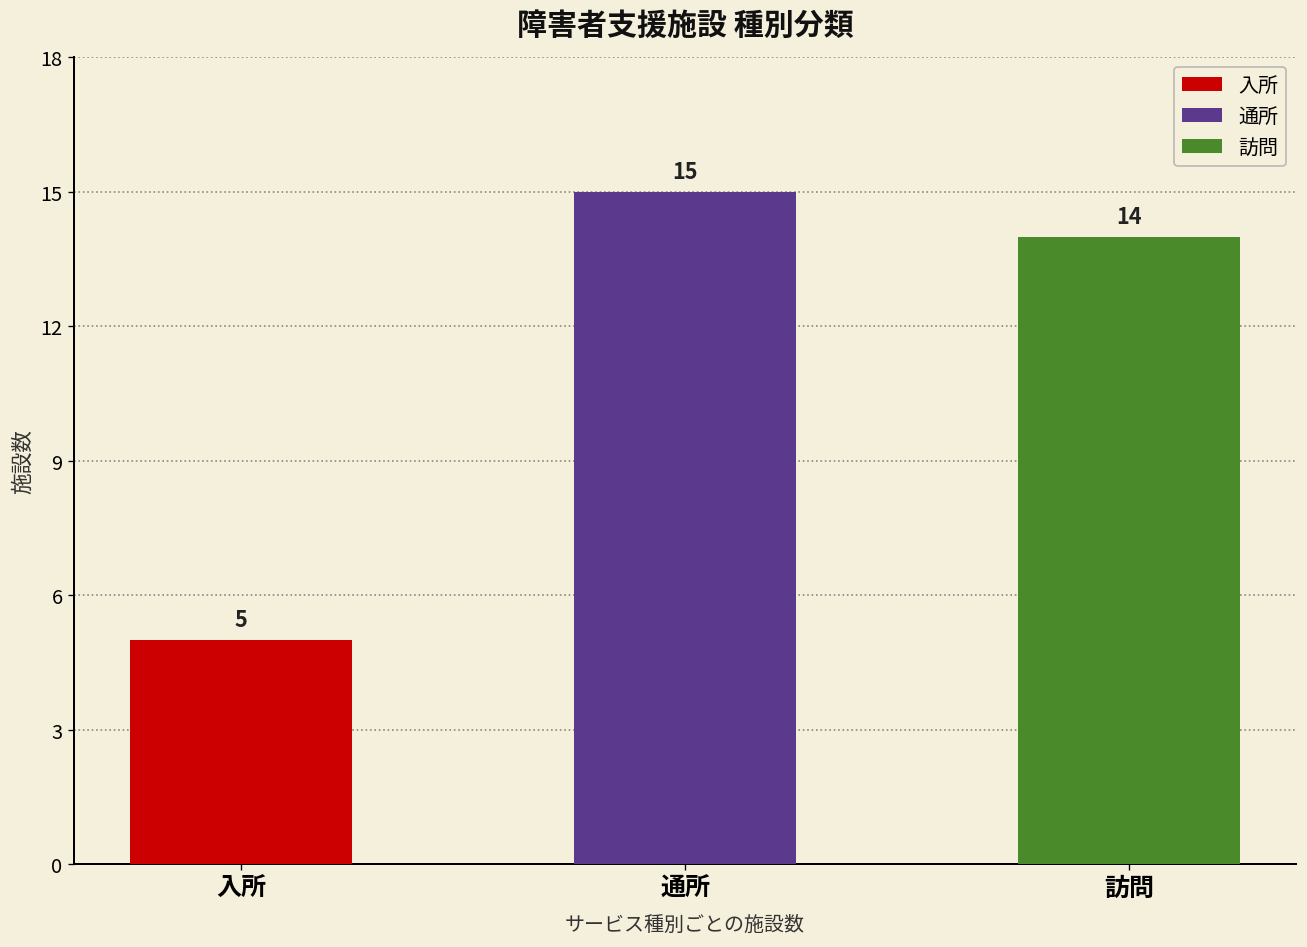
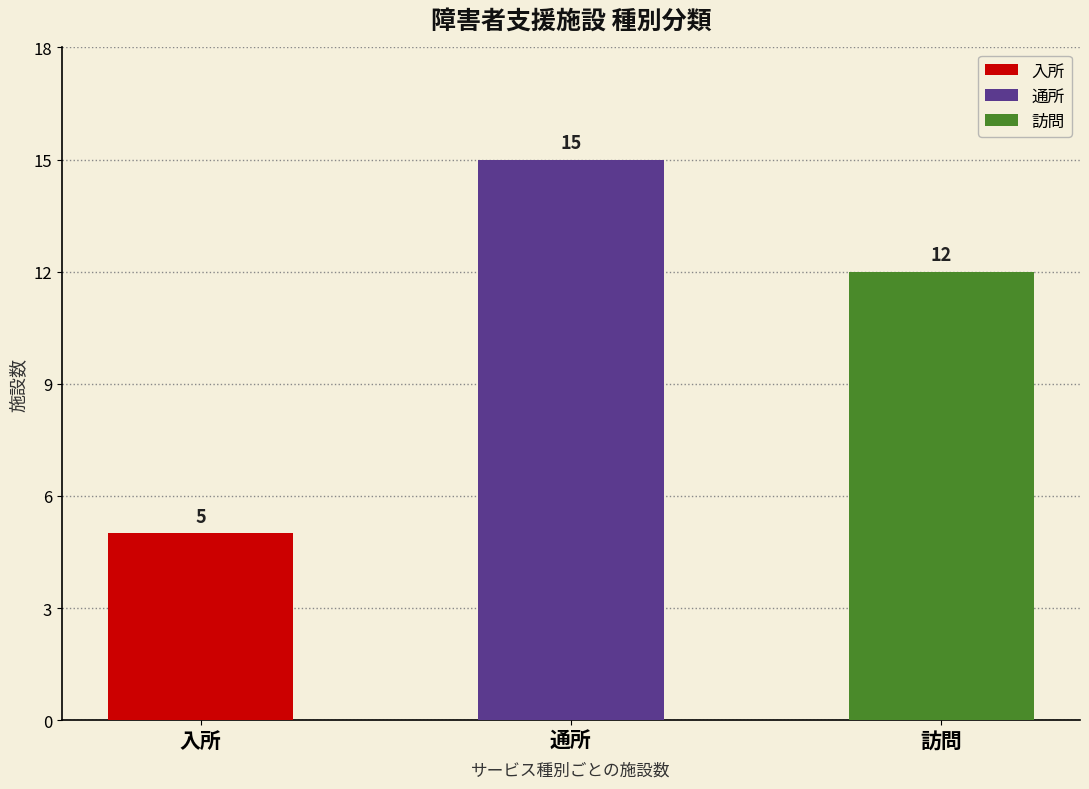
  {
    "入所": 5,
    "通所": 15,
-   "訪問": 14
+   "訪問": 12
  }
